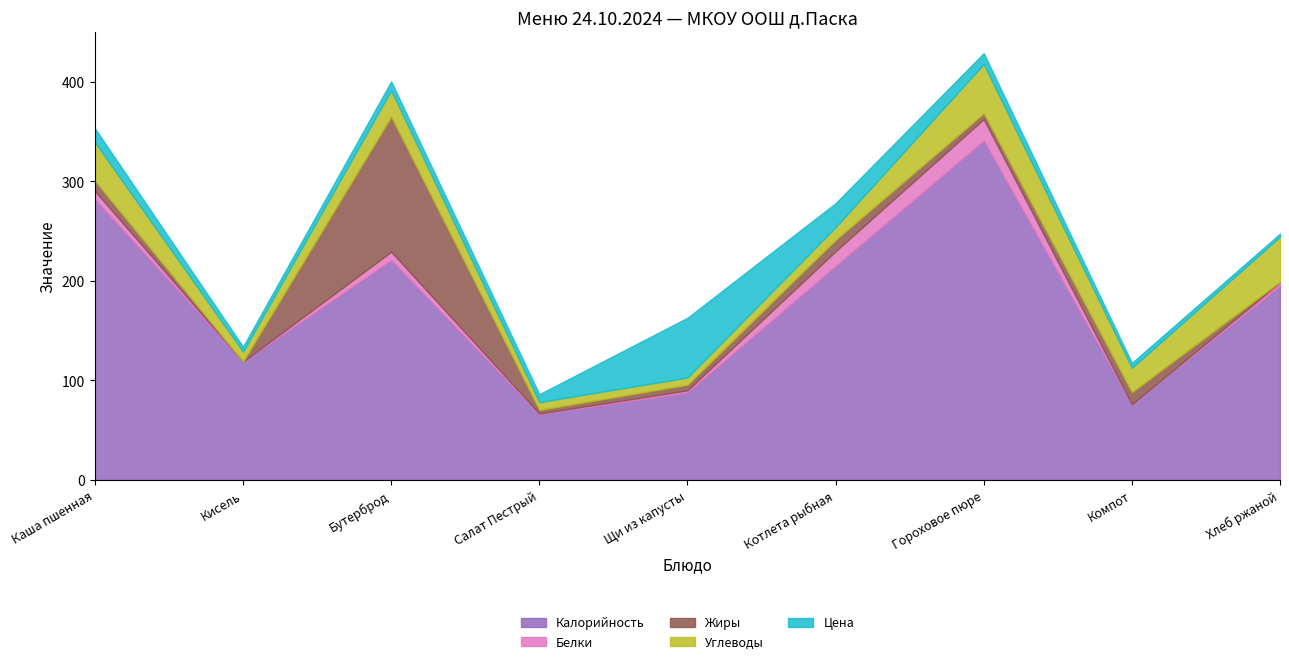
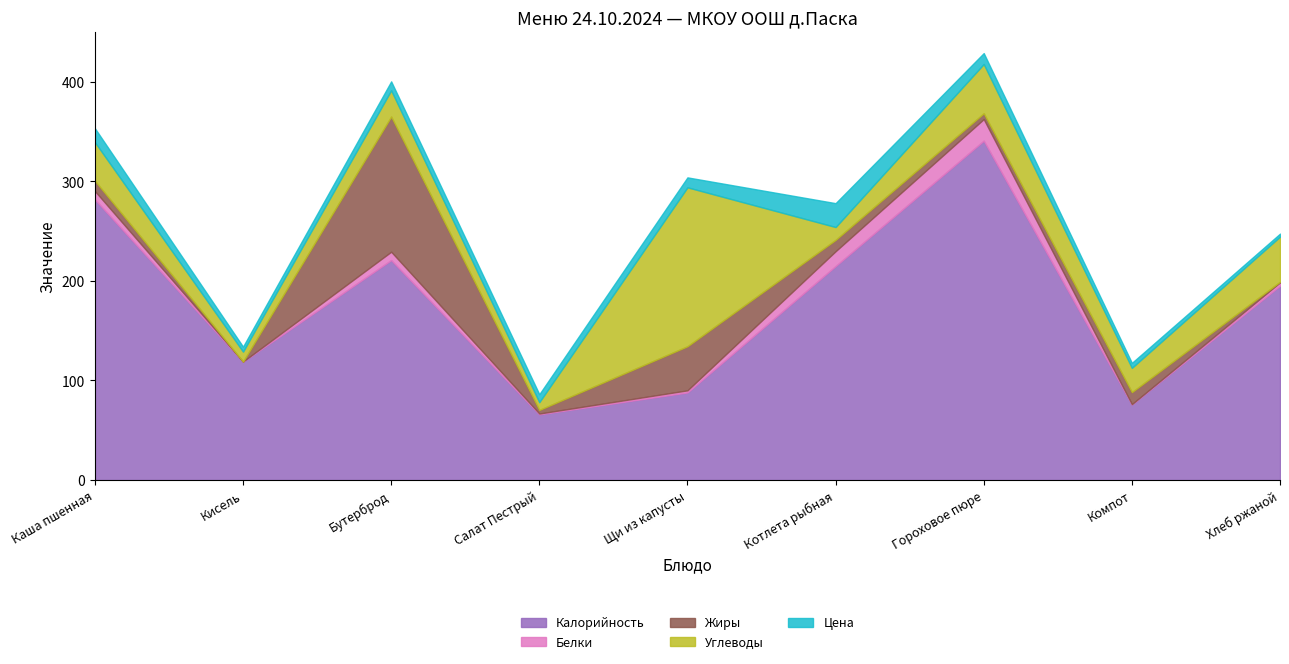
  {
    "Калорийность": {
      "Каша пшенная": 280,
      "Бутерброд": 220,
      "Котлета рыбная": 220,
      "Гороховое пюре": 340,
      "Хлеб ржаной": 200
    },
    "Белки": {
      "Каша пшенная": 10,
      "Бутерброд": 10,
      "Котлета рыбная": 10,
      "Гороховое пюре": 20
    },
    "Жиры": {
      "Каша пшенная": 10,
      "Бутерброд": 140,
      "Салат Пестрый": 0,
-     "Щи из капусты": 10,
+     "Щи из капусты": 40,
      "Котлета рыбная": 10,
      "Гороховое пюре": 10,
      "Компот": 10
    },
    "Углеводы": {
      "Каша пшенная": 40,
      "Кисель": 10,
      "Бутерброд": 30,
      "Салат Пестрый": 10,
-     "Щи из капусты": 10,
+     "Щи из капусты": 160,
      "Котлета рыбная": 10,
      "Гороховое пюре": 50,
      "Компот": 20,
      "Хлеб ржаной": 50
    },
    "Цена": {
      "Каша пшенная": 10,
      "Кисель": 10,
      "Бутерброд": 10,
      "Салат Пестрый": 10,
-     "Щи из капусты": 60,
+     "Щи из капусты": 10,
      "Котлета рыбная": 20,
      "Гороховое пюре": 10,
      "Компот": 10,
      "Хлеб ржаной": 0
    }
  }
